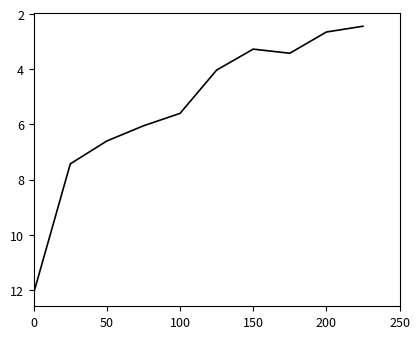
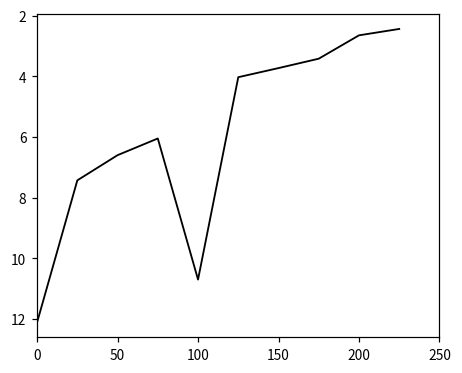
  {
    "0": 12.1,
    "50": 6.6,
-   "100": 5.6,
-   "150": 3.3,
+   "100": 10.7,
+   "150": 3.7,
    "200": 2.7
  }
